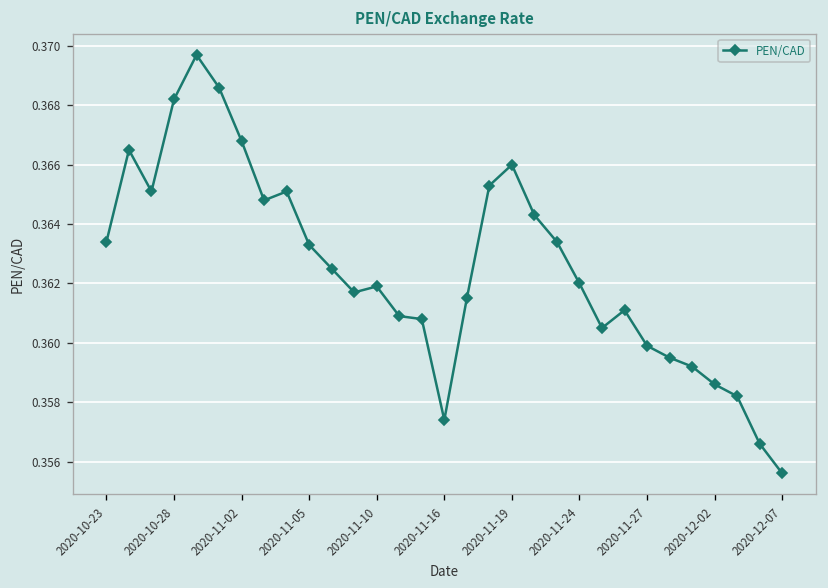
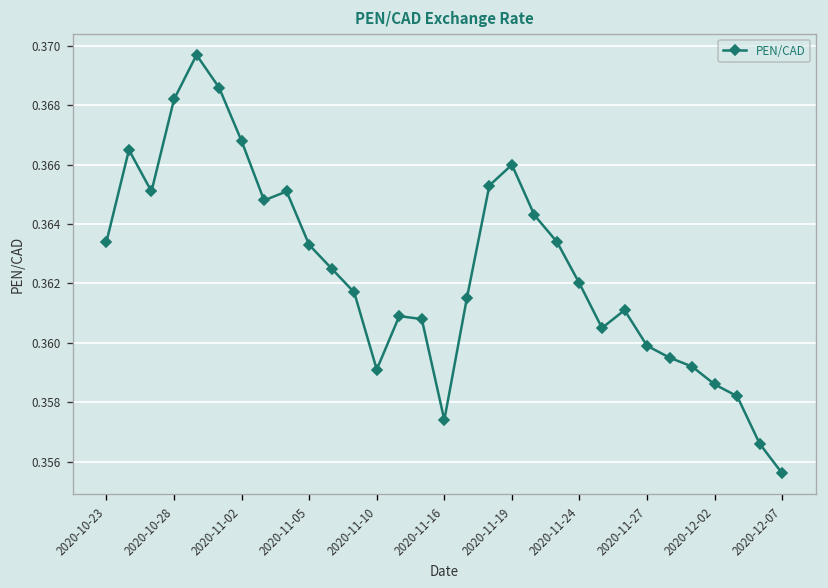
  {
    "2020-10-23": 0.3634,
    "2020-10-28": 0.3682,
    "2020-11-02": 0.3668,
    "2020-11-05": 0.3633,
-   "2020-11-10": 0.3619,
+   "2020-11-10": 0.3591,
    "2020-11-16": 0.3574,
    "2020-11-19": 0.3660,
    "2020-11-24": 0.3620,
    "2020-11-27": 0.3599,
    "2020-12-02": 0.3586,
    "2020-12-07": 0.3556
  }
